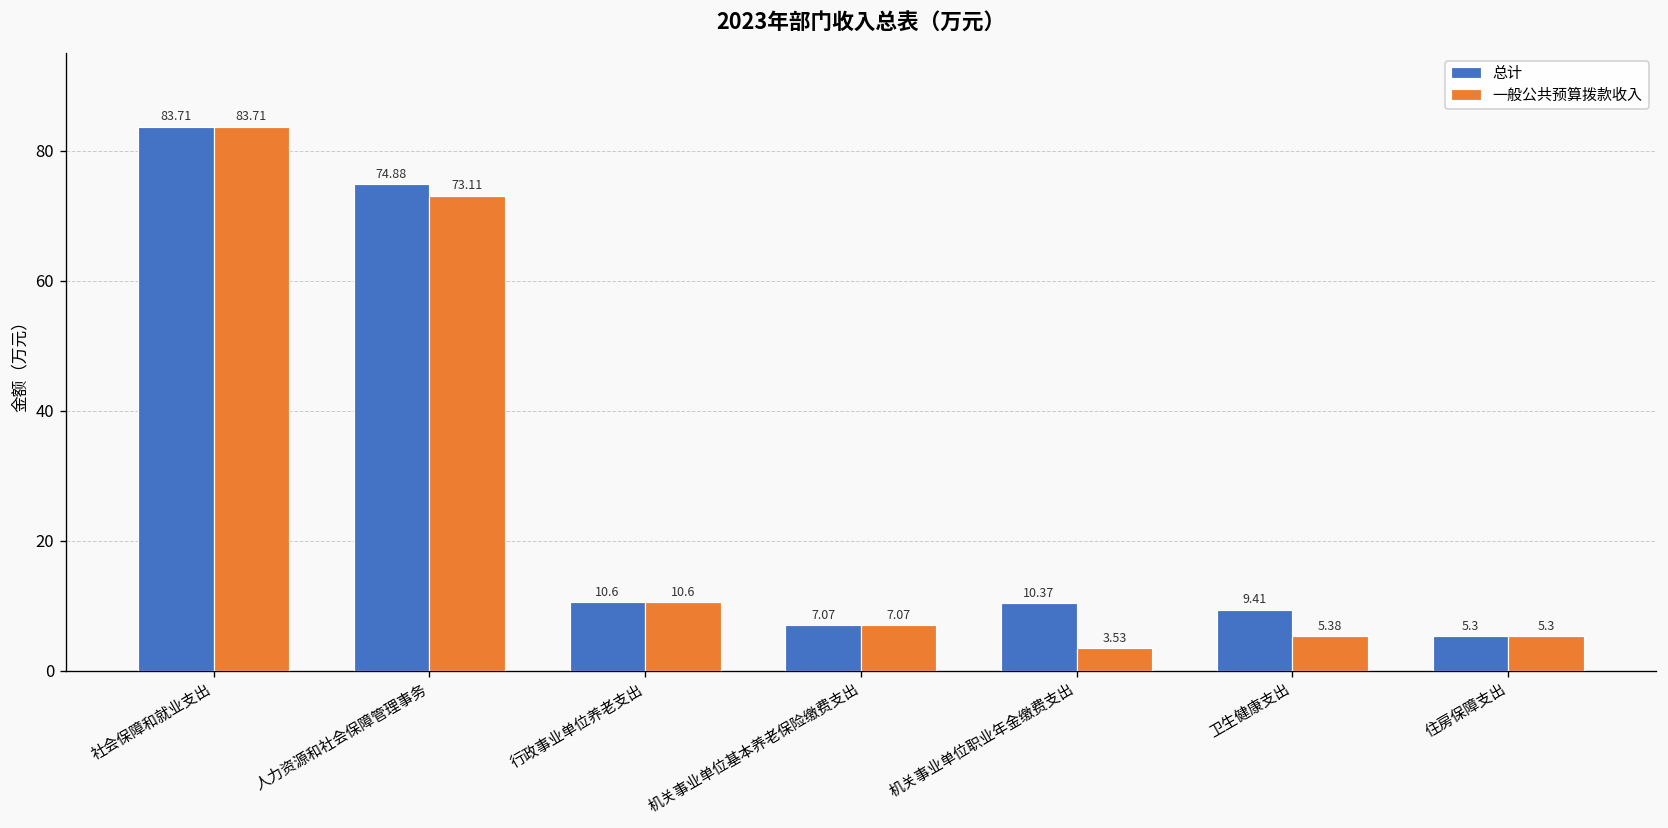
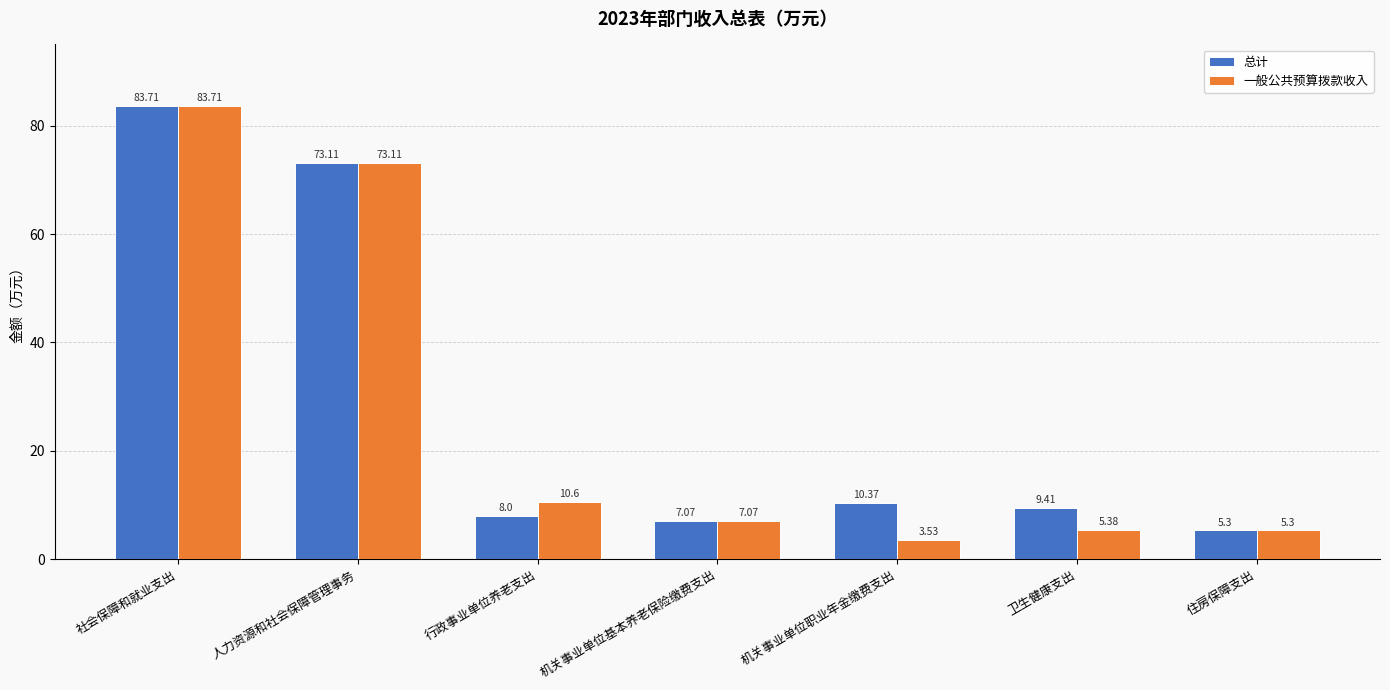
  {
    "总计": {
      "社会保障和就业支出": 83.71,
-     "人力资源和社会保障管理事务": 74.88,
-     "行政事业单位养老支出": 10.6,
+     "人力资源和社会保障管理事务": 73.11,
+     "行政事业单位养老支出": 8.0,
      "机关事业单位基本养老保险缴费支出": 7.07,
      "机关事业单位职业年金缴费支出": 10.37,
      "卫生健康支出": 9.41,
      "住房保障支出": 5.3
    },
    "一般公共预算拨款收入": {
      "社会保障和就业支出": 83.71,
      "人力资源和社会保障管理事务": 73.11,
      "行政事业单位养老支出": 10.6,
      "机关事业单位基本养老保险缴费支出": 7.07,
      "机关事业单位职业年金缴费支出": 3.53,
      "卫生健康支出": 5.38,
      "住房保障支出": 5.3
    }
  }
